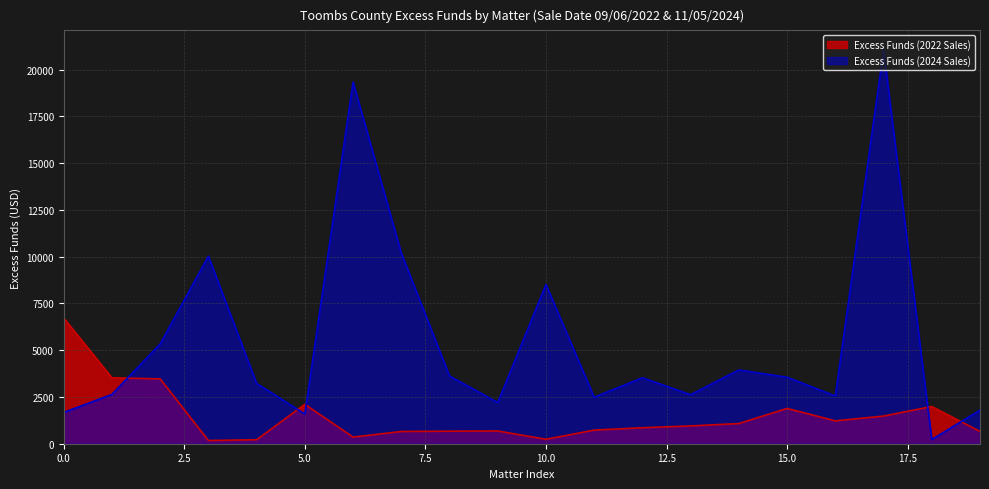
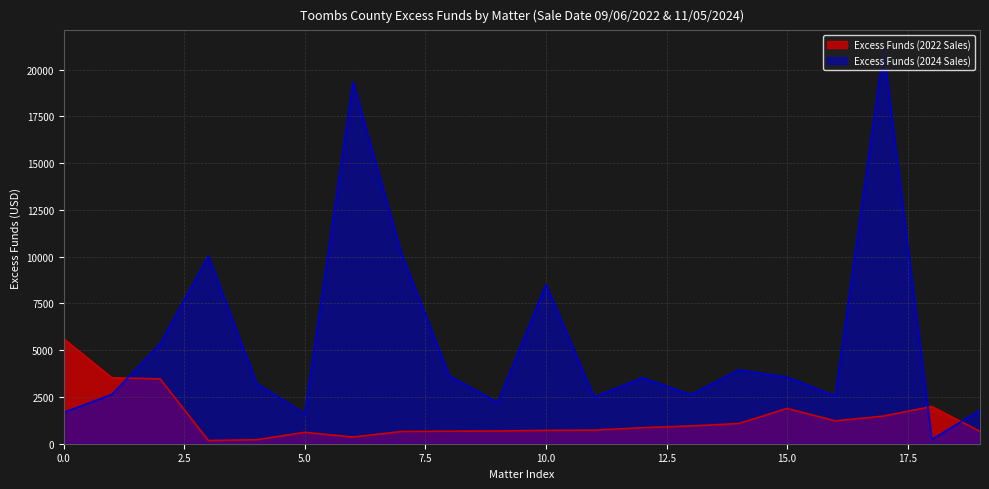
  {
    "Excess Funds (2022 Sales)": {
-     "0.0": 6700,
-     "5.0": 2100,
-     "10.0": 200,
+     "0.0": 5600,
+     "5.0": 600,
+     "10.0": 700,
      "15.0": 1900
    },
    "Excess Funds (2024 Sales)": {
      "0.0": 1700,
      "5.0": 1600,
      "10.0": 8500,
      "15.0": 3600
    }
  }
